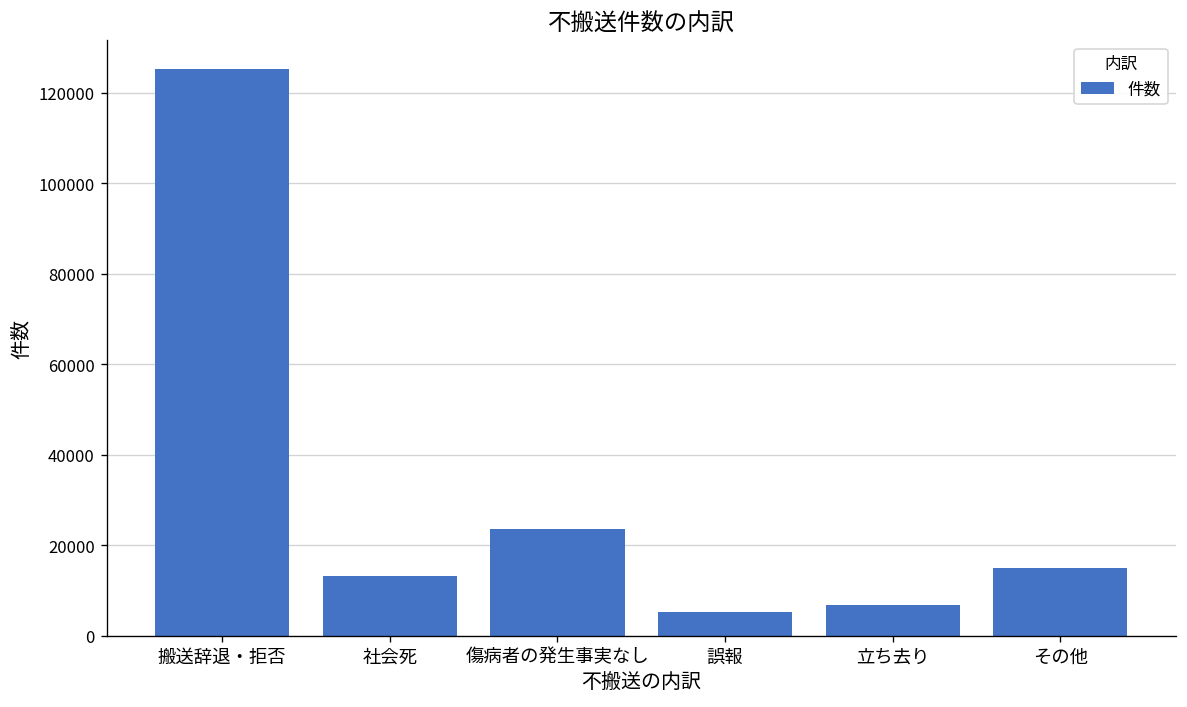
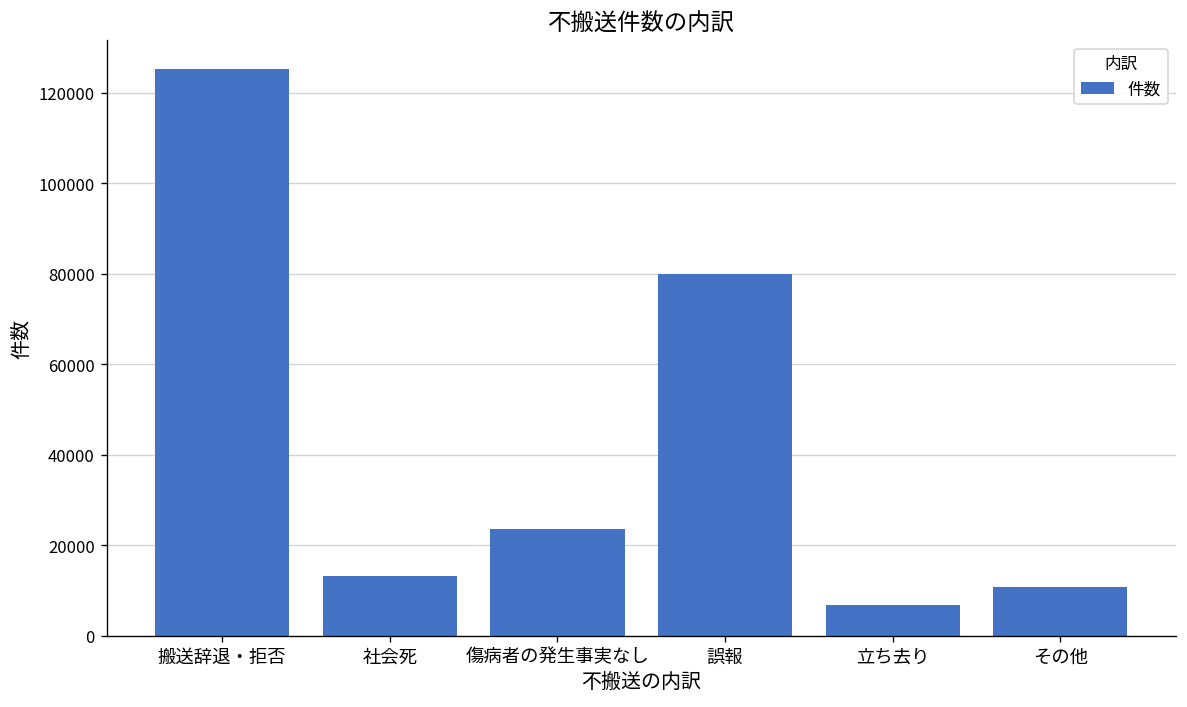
  {
    "搬送辞退・拒否": 125000,
    "社会死": 13000,
    "傷病者の発生事実なし": 24000,
-   "誤報": 5000,
+   "誤報": 80000,
    "立ち去り": 7000,
-   "その他": 15000
+   "その他": 11000
  }
